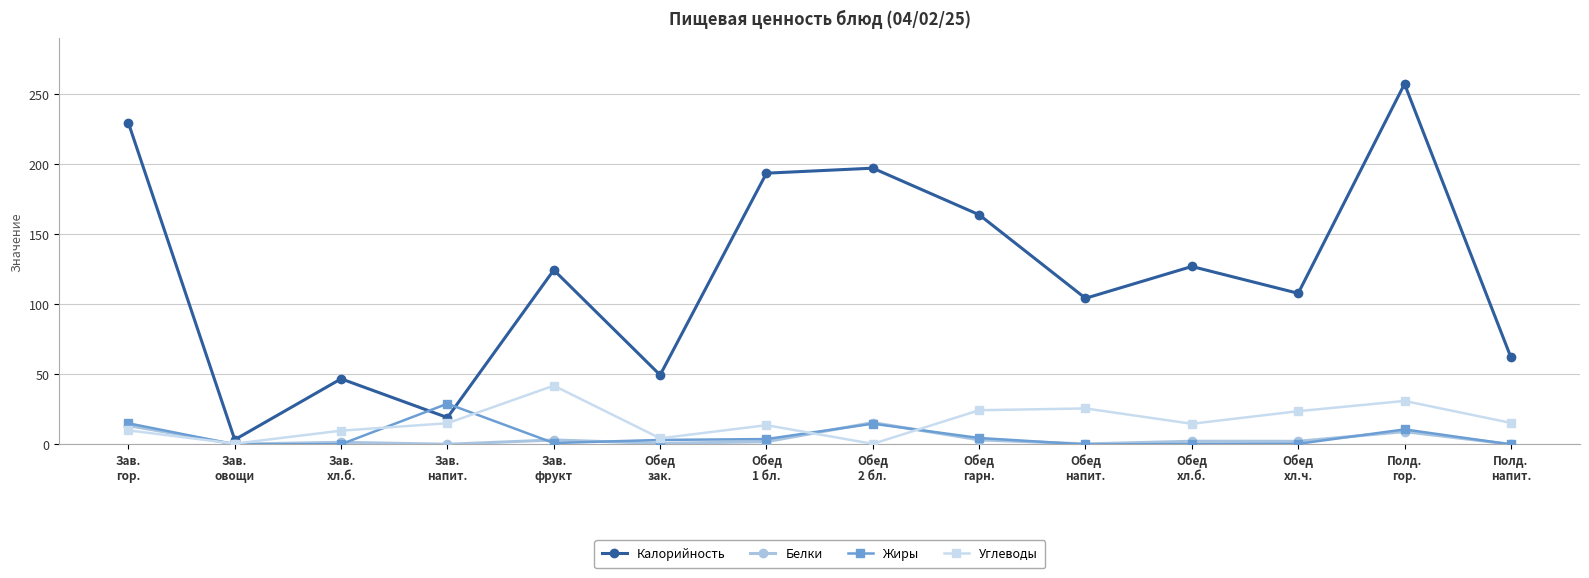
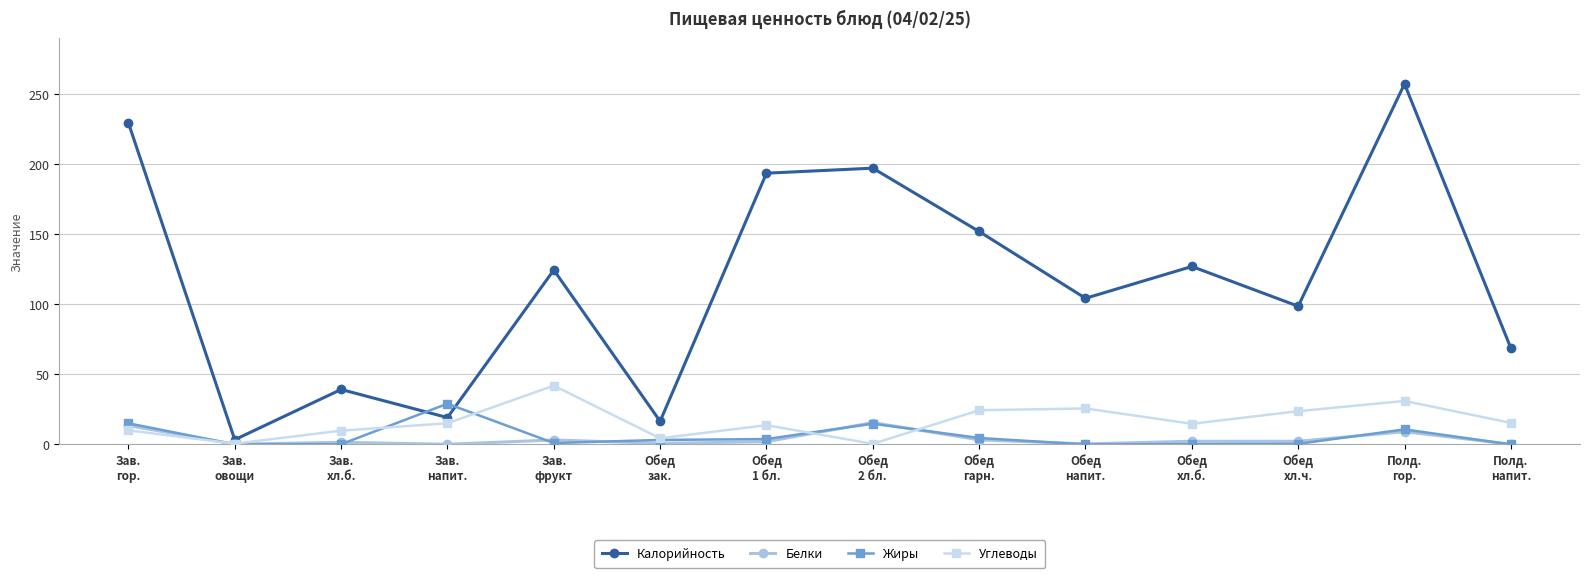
  {
    "Калорийность": {
      "Зав. гор.": 230,
      "Зав. овощи": 3,
-     "Зав. хл.б.": 47,
+     "Зав. хл.б.": 39,
      "Зав. напит.": 19,
      "Зав. фрукт": 125,
-     "Обед зак.": 50,
+     "Обед зак.": 17,
      "Обед 1 бл.": 194,
      "Обед 2 бл.": 197,
-     "Обед гарн.": 164,
+     "Обед гарн.": 152,
      "Обед напит.": 104,
      "Обед хл.б.": 127,
-     "Обед хл.ч.": 108,
+     "Обед хл.ч.": 99,
      "Полд. гор.": 258,
-     "Полд. напит.": 62
+     "Полд. напит.": 69
    },
    "Жиры": {
      "Зав. напит.": 29,
      "Зав. фрукт": 1,
      "Обед 1 бл.": 4,
      "Обед хл.б.": 0
    }
  }
